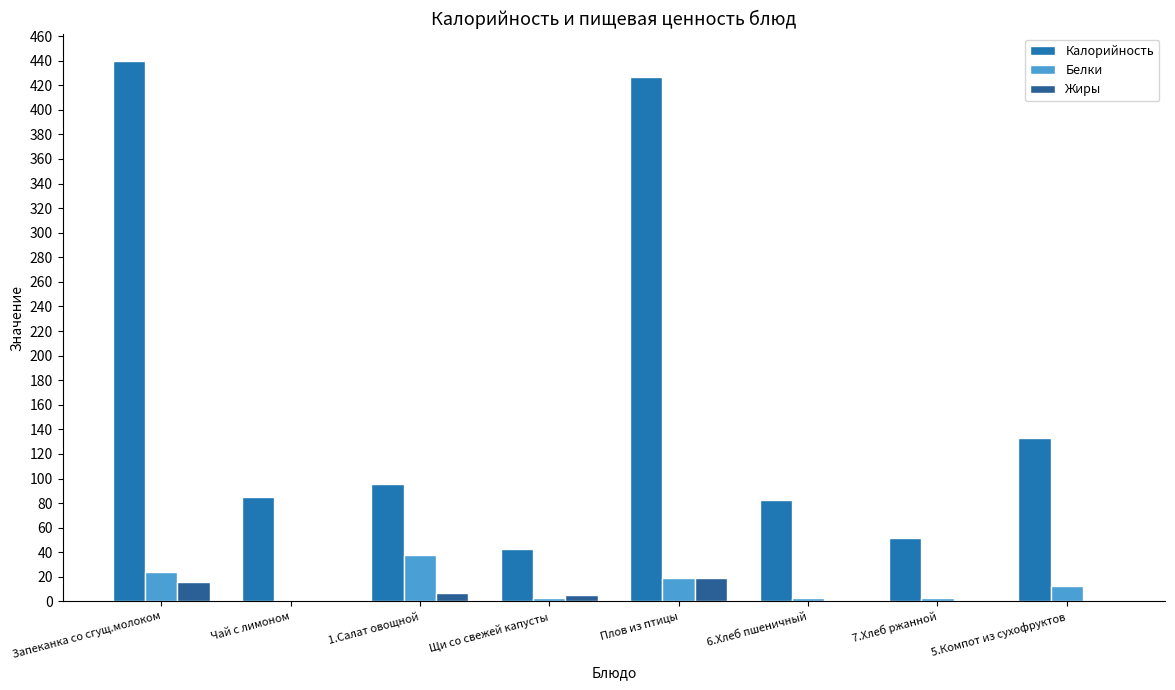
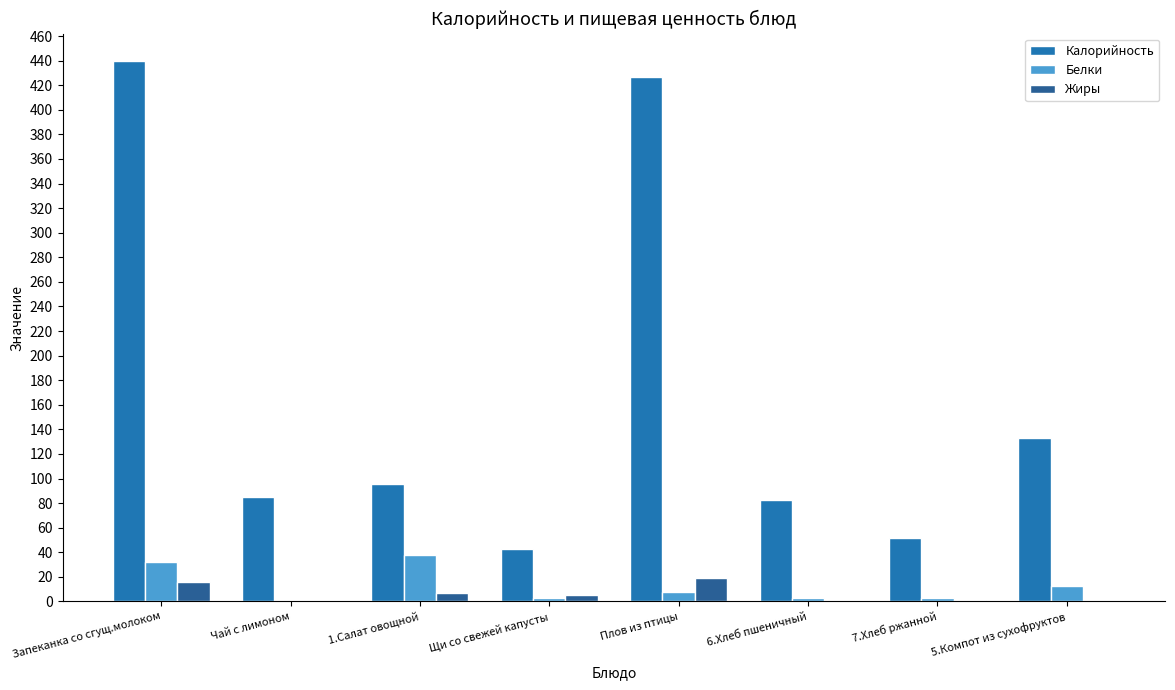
  {
    "Белки": {
-     "Запеканка со сгущ.молоком": 24,
+     "Запеканка со сгущ.молоком": 32,
      "Чай с лимоном": 0,
      "1.Салат овощной": 38,
      "Щи со свежей капусты": 2,
-     "Плов из птицы": 19,
+     "Плов из птицы": 8,
      "6.Хлеб пшеничный": 3,
      "7.Хлеб ржанной": 3,
      "5.Компот из сухофруктов": 13
    }
  }
